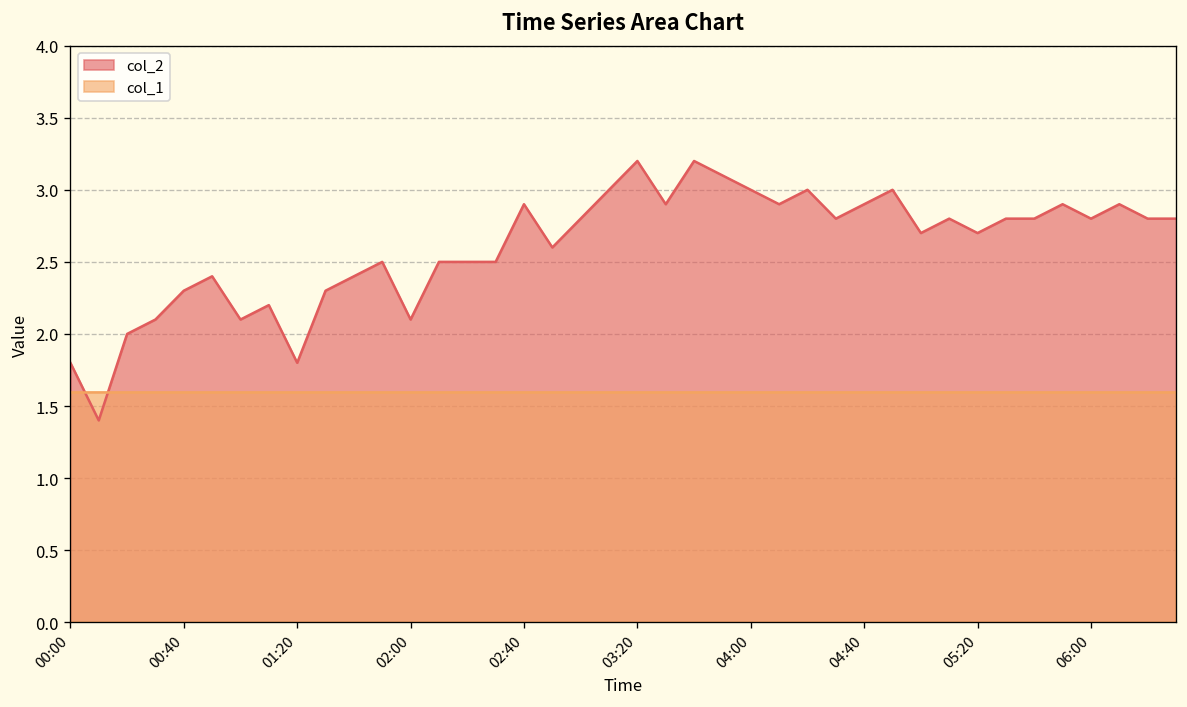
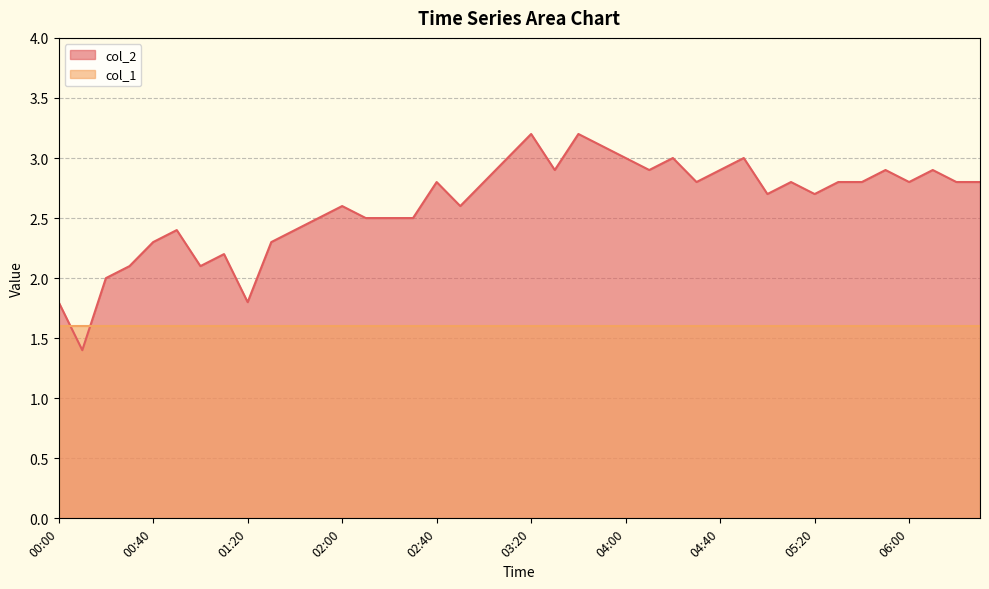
  {
    "col_2": {
      "00:00": 1.8,
      "00:40": 2.3,
      "01:20": 1.8,
-     "02:00": 2.1,
-     "02:40": 2.9,
+     "02:00": 2.6,
+     "02:40": 2.8,
      "03:20": 3.2,
      "04:00": 3.0,
      "04:40": 2.9,
      "05:20": 2.7,
      "06:00": 2.8
    },
    "col_1": {
      "00:00": 1.6,
      "00:40": 1.6,
      "01:20": 1.6,
      "02:00": 1.6,
      "02:40": 1.6,
      "03:20": 1.6,
      "04:00": 1.6,
      "04:40": 1.6,
      "05:20": 1.6,
      "06:00": 1.6
    }
  }
